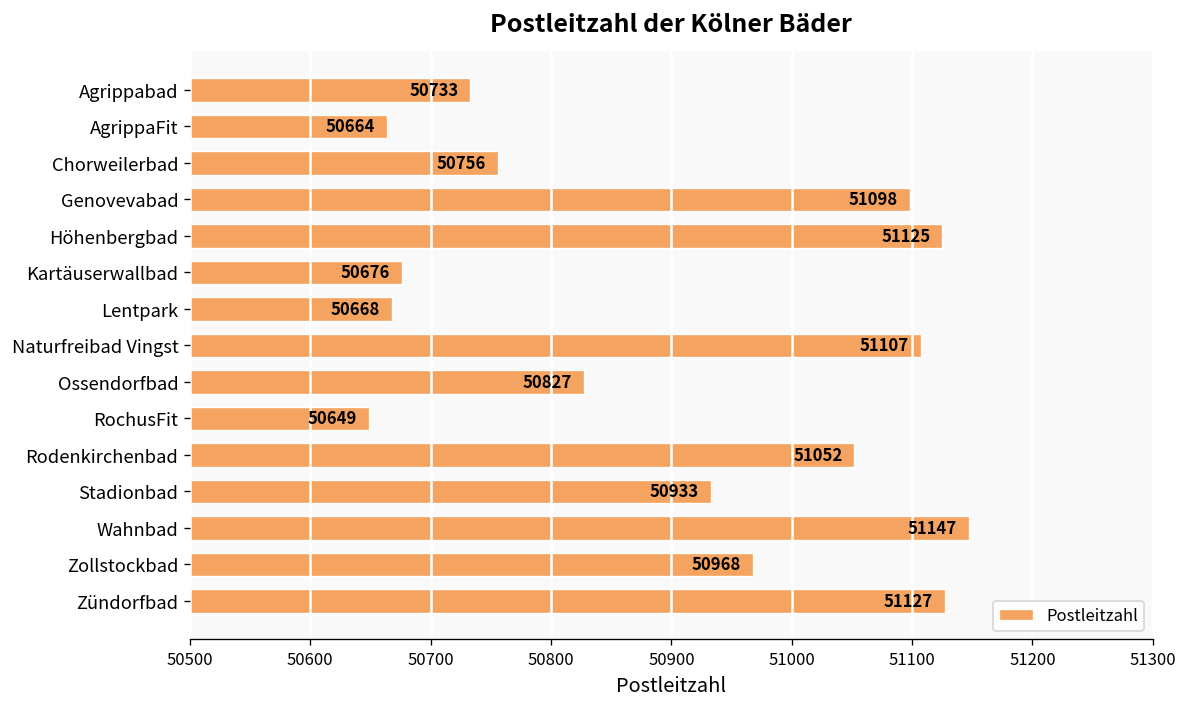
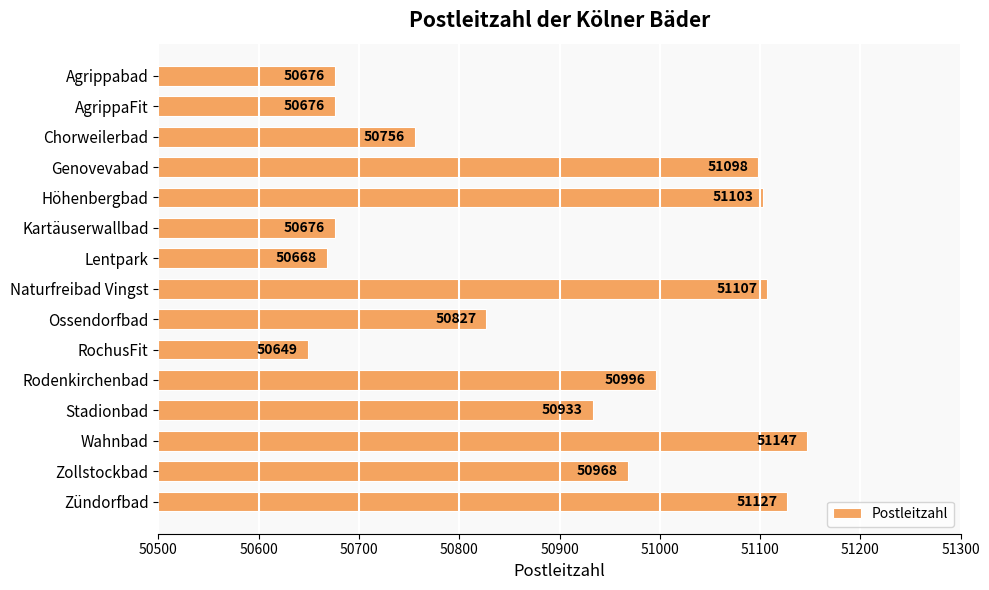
  {
-   "Agrippabad": 50733,
-   "AgrippaFit": 50664,
+   "Agrippabad": 50676,
+   "AgrippaFit": 50676,
    "Chorweilerbad": 50756,
    "Genovevabad": 51098,
-   "Höhenbergbad": 51125,
+   "Höhenbergbad": 51103,
    "Kartäuserwallbad": 50676,
    "Lentpark": 50668,
    "Naturfreibad Vingst": 51107,
    "Ossendorfbad": 50827,
    "RochusFit": 50649,
-   "Rodenkirchenbad": 51052,
+   "Rodenkirchenbad": 50996,
    "Stadionbad": 50933,
    "Wahnbad": 51147,
    "Zollstockbad": 50968,
    "Zündorfbad": 51127
  }
